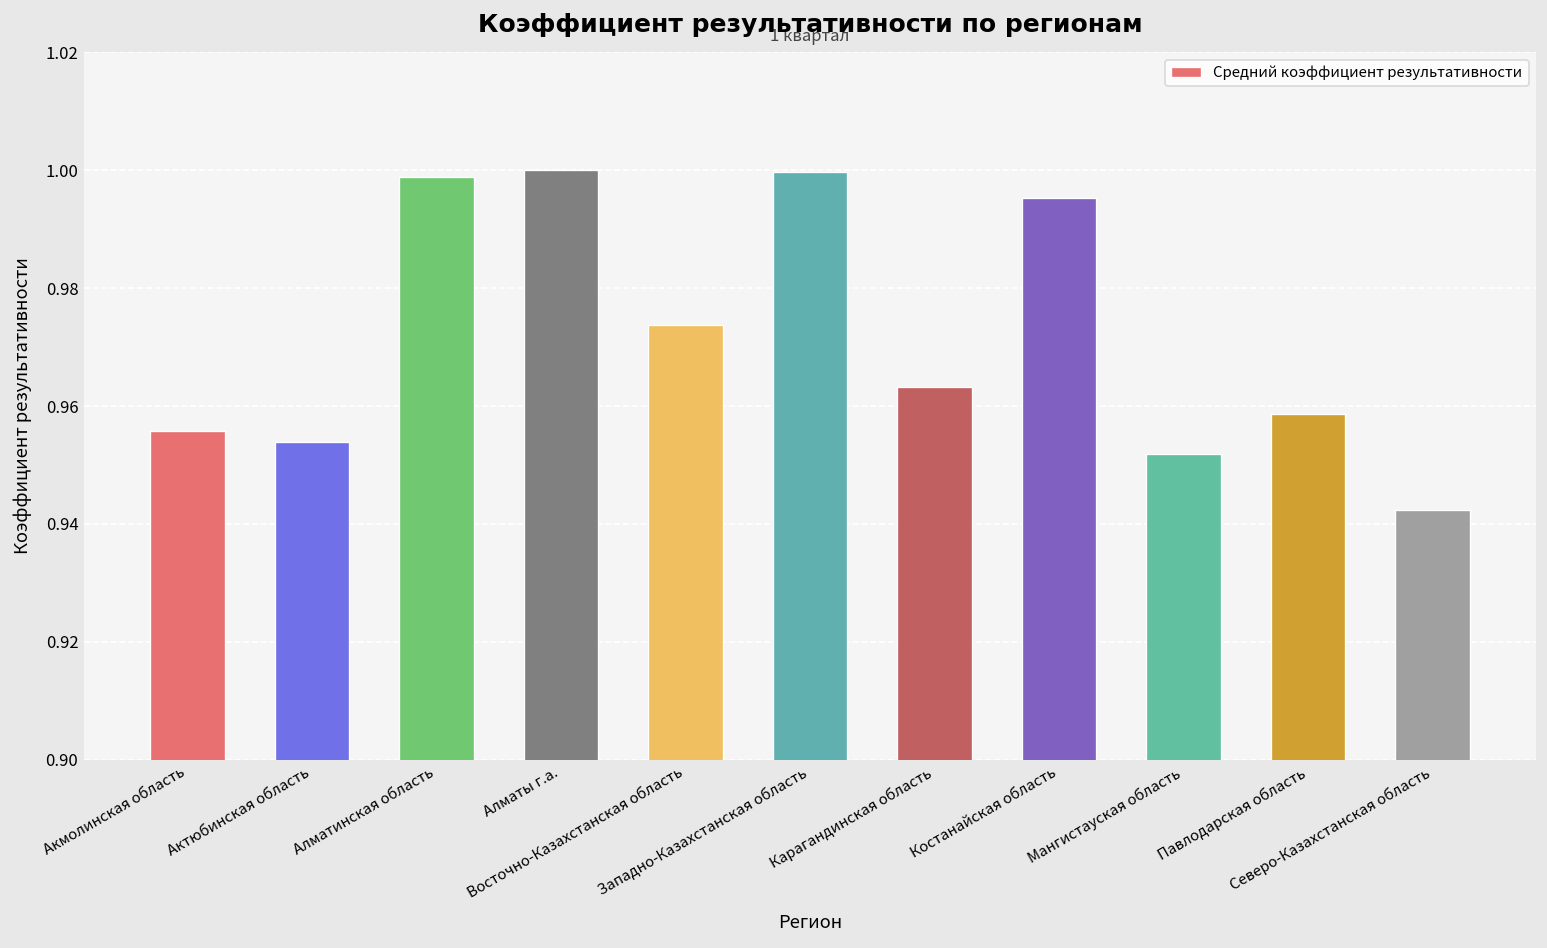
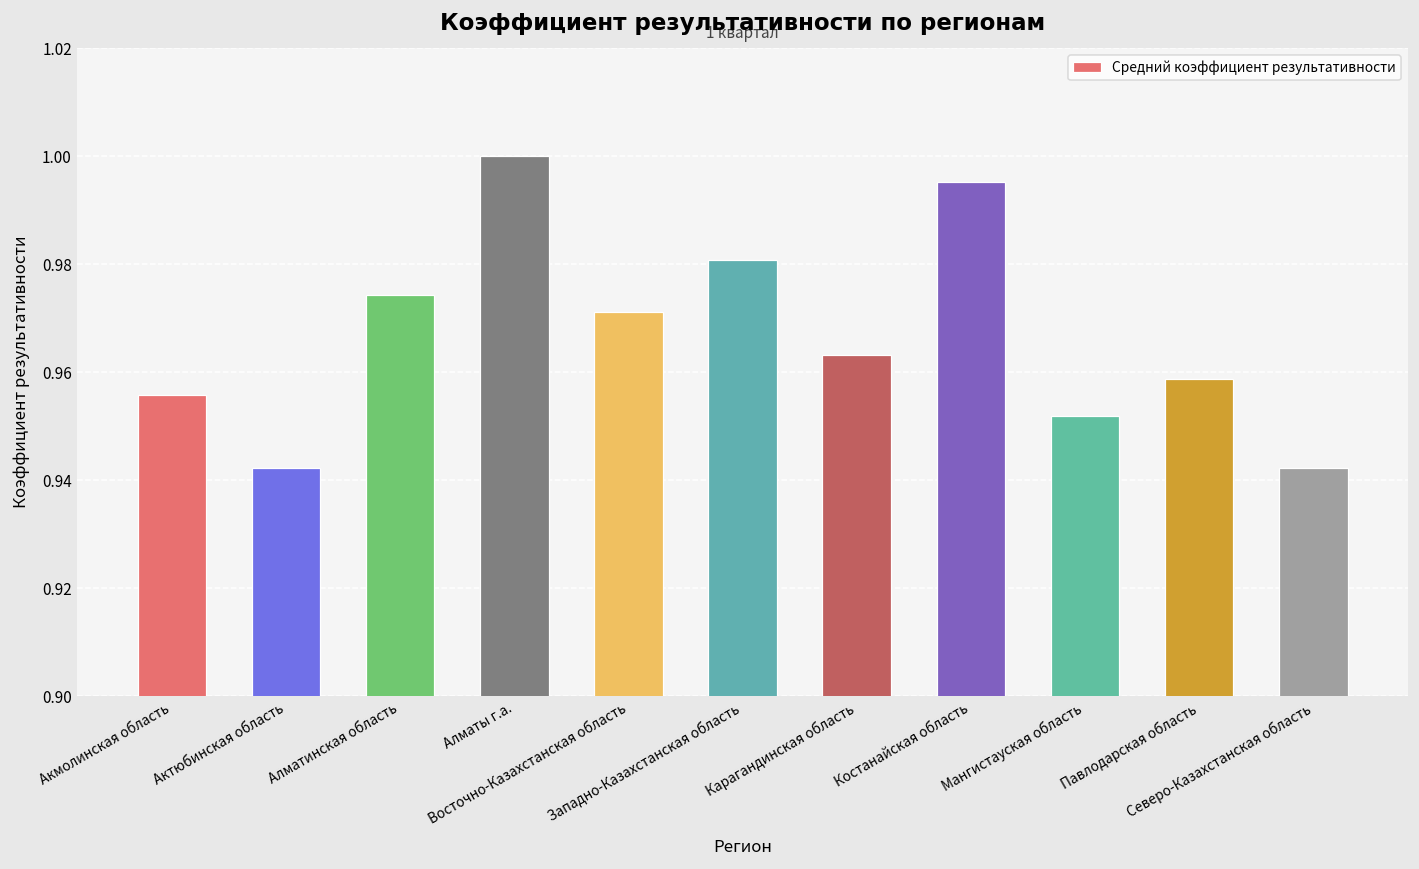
  {
    "Акмолинская область": 0.956,
-   "Актюбинская область": 0.954,
-   "Алматинская область": 0.999,
+   "Актюбинская область": 0.942,
+   "Алматинская область": 0.974,
    "Алматы г.а.": 1.000,
-   "Восточно-Казахстанская область": 0.974,
-   "Западно-Казахстанская область": 1.000,
+   "Восточно-Казахстанская область": 0.971,
+   "Западно-Казахстанская область": 0.981,
    "Карагандинская область": 0.963,
    "Костанайская область": 0.995,
    "Мангистауская область": 0.952,
    "Павлодарская область": 0.959,
    "Северо-Казахстанская область": 0.942
  }
